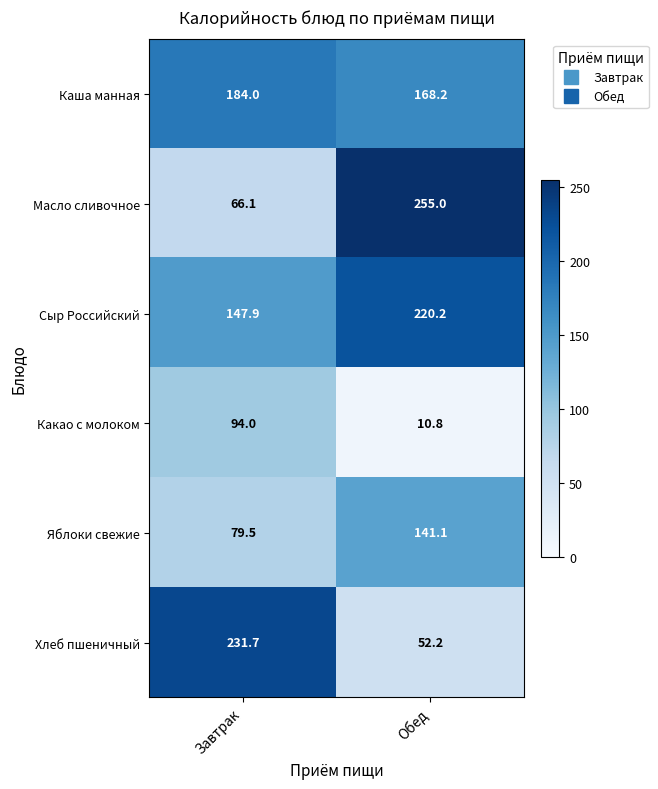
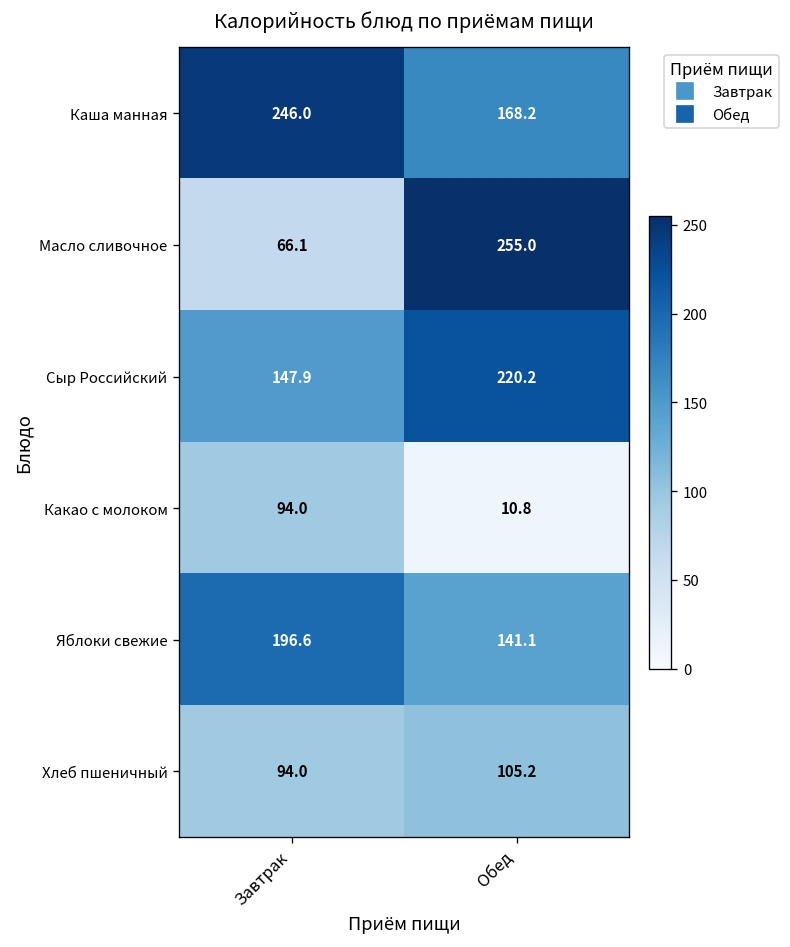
  {
    "Каша манная": {
-     "Завтрак": 184.0,
+     "Завтрак": 246.0,
      "Обед": 168.2
    },
    "Масло сливочное": {
      "Завтрак": 66.1,
      "Обед": 255.0
    },
    "Сыр Российский": {
      "Завтрак": 147.9,
      "Обед": 220.2
    },
    "Какао с молоком": {
      "Завтрак": 94.0,
      "Обед": 10.8
    },
    "Яблоки свежие": {
-     "Завтрак": 79.5,
+     "Завтрак": 196.6,
      "Обед": 141.1
    },
    "Хлеб пшеничный": {
-     "Завтрак": 231.7,
-     "Обед": 52.2
+     "Завтрак": 94.0,
+     "Обед": 105.2
    }
  }
